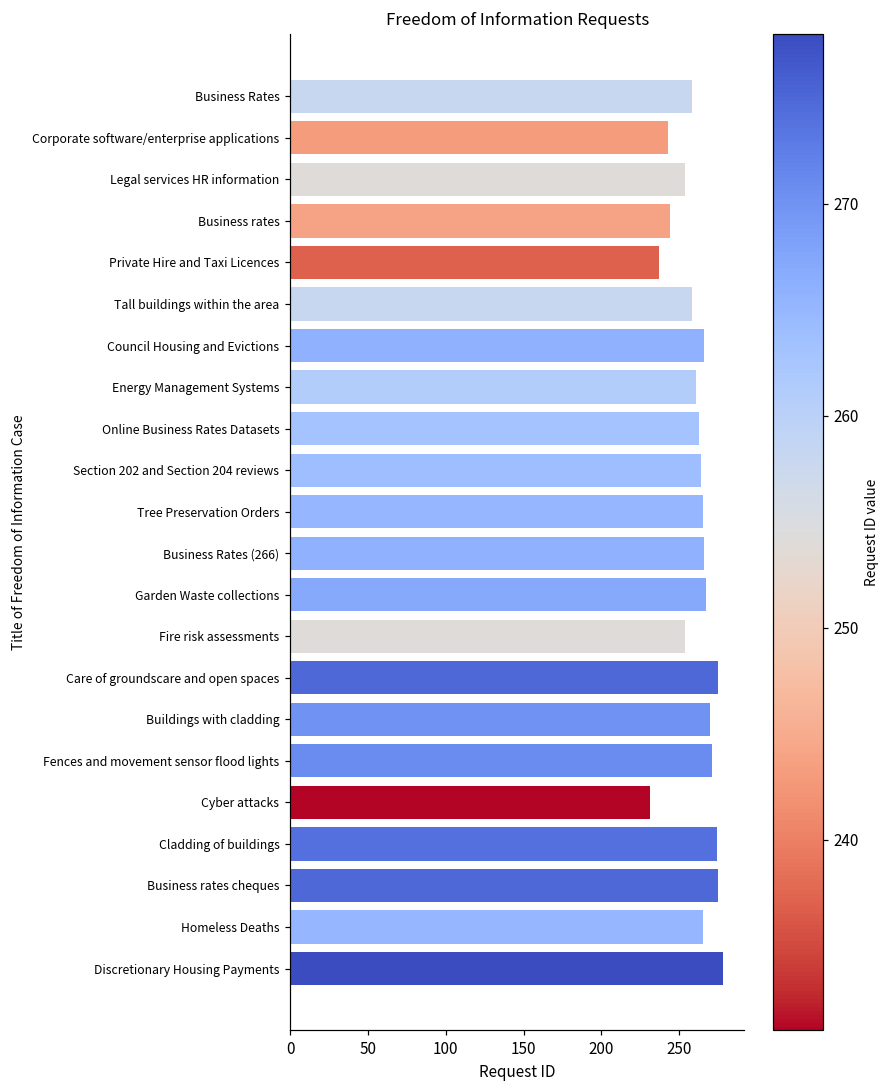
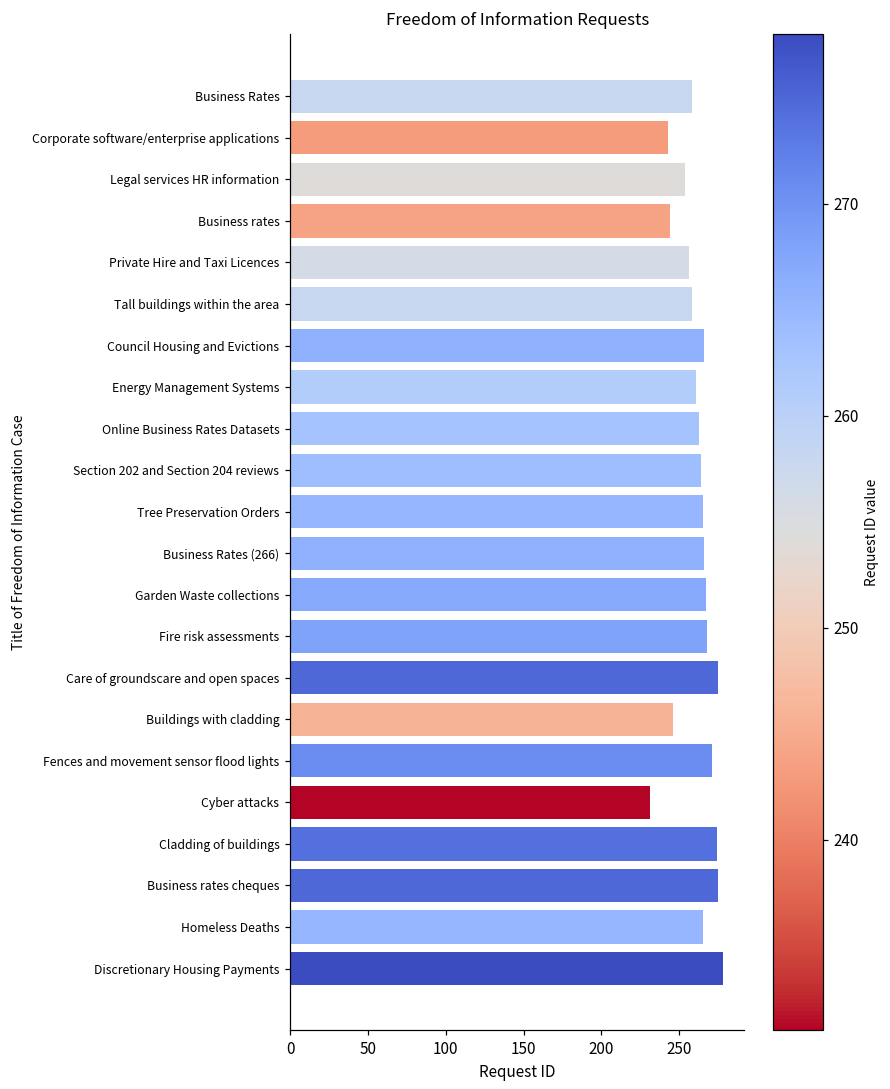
  {
    "Business Rates": 258,
    "Corporate software/enterprise applications": 243,
    "Legal services HR information": 254,
    "Business rates": 244,
-   "Private Hire and Taxi Licences": 237,
+   "Private Hire and Taxi Licences": 256,
    "Tall buildings within the area": 258,
    "Council Housing and Evictions": 266,
    "Energy Management Systems": 261,
    "Online Business Rates Datasets": 263,
    "Section 202 and Section 204 reviews": 264,
    "Tree Preservation Orders": 265,
    "Business Rates (266)": 266,
    "Garden Waste collections": 267,
-   "Fire risk assessments": 254,
+   "Fire risk assessments": 268,
    "Care of groundscare and open spaces": 275,
-   "Buildings with cladding": 270,
+   "Buildings with cladding": 246,
    "Fences and movement sensor flood lights": 271,
    "Cyber attacks": 231,
    "Cladding of buildings": 274,
    "Business rates cheques": 275,
    "Homeless Deaths": 265,
    "Discretionary Housing Payments": 278
  }
